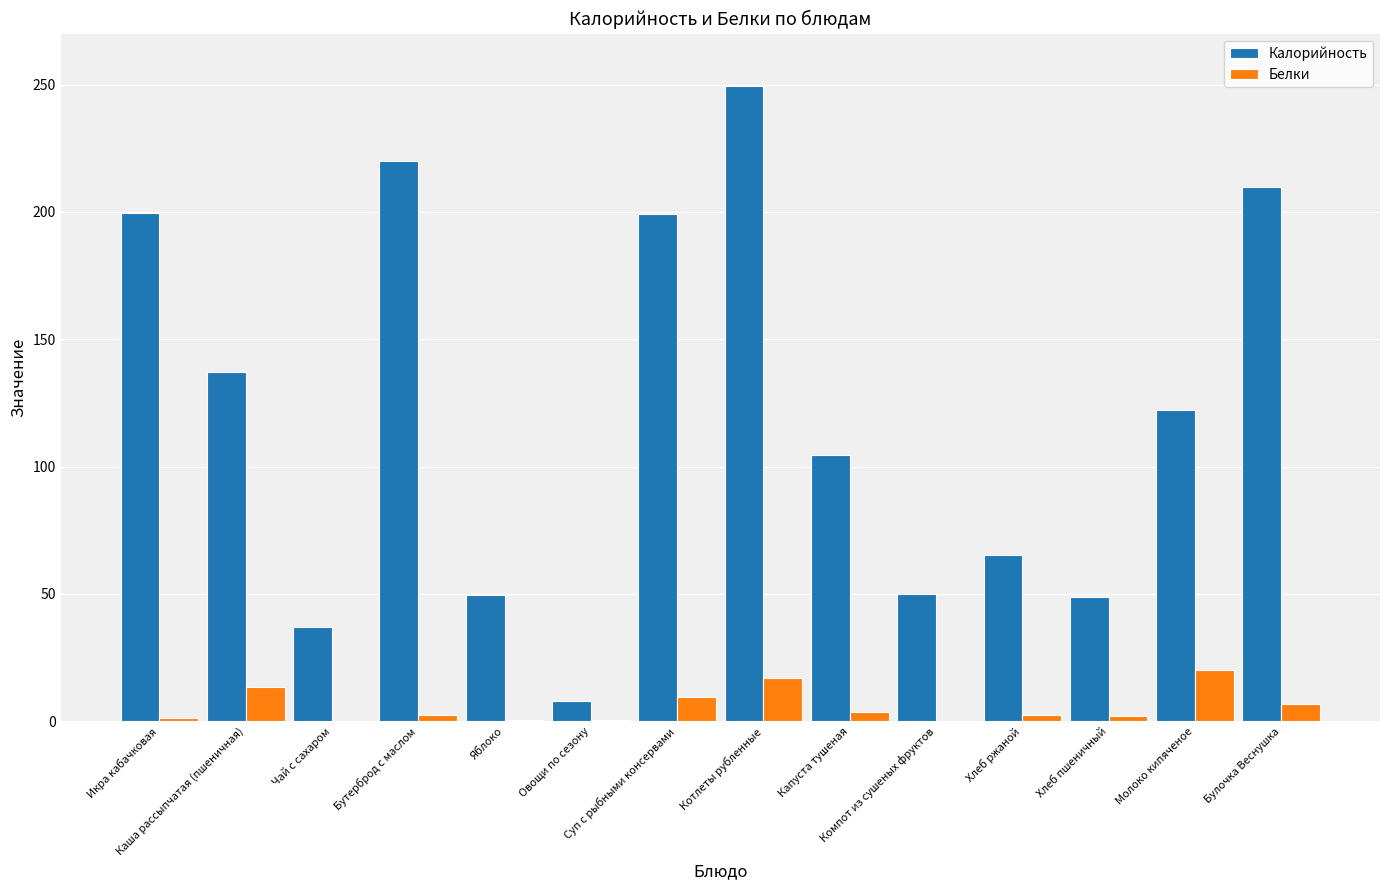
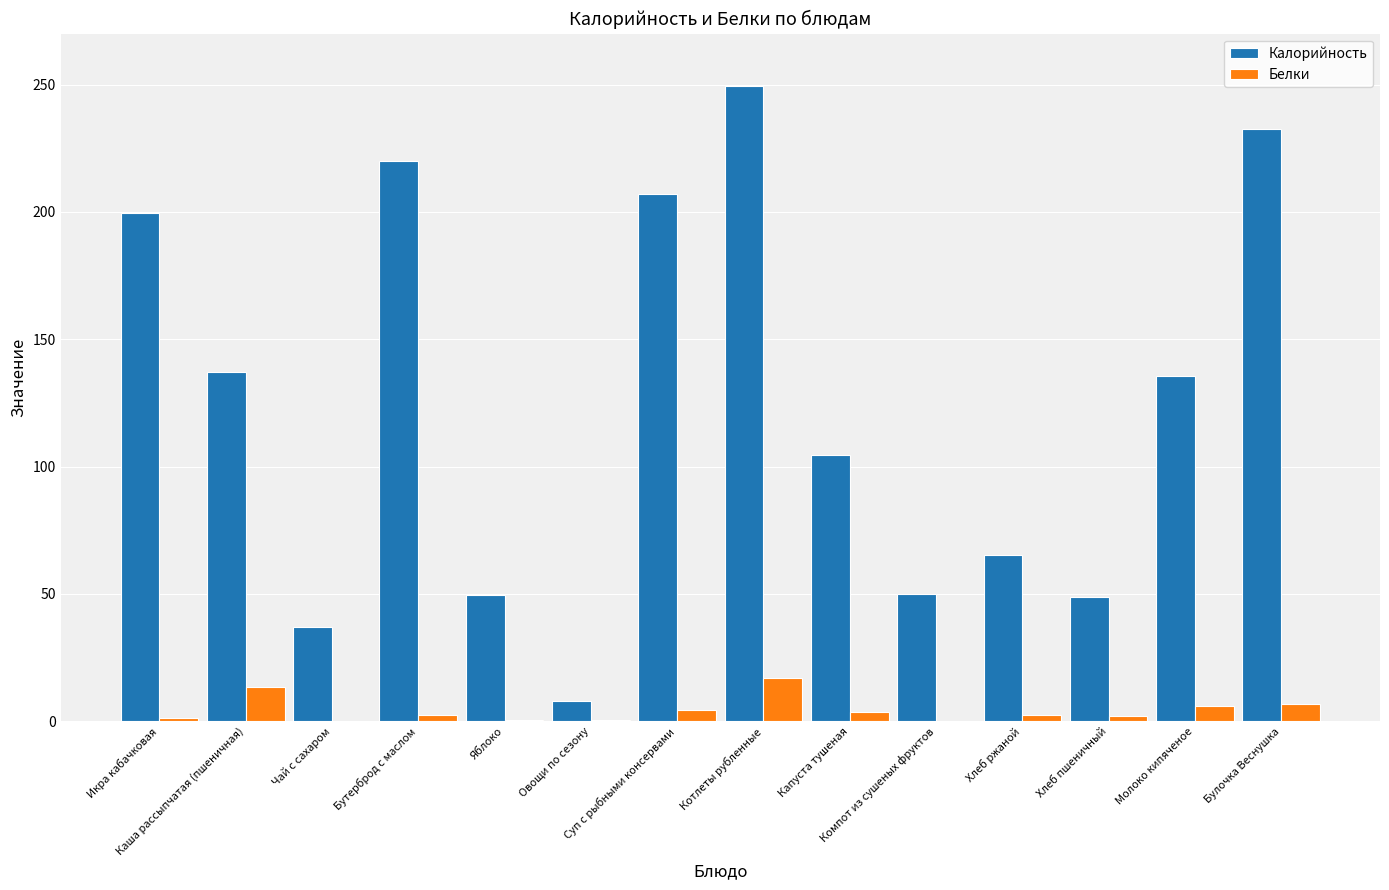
  {
    "Калорийность": {
      "Икра кабачковая": 200,
      "Каша рассыпчатая (пшеничная)": 137,
      "Чай с сахаром": 37,
      "Бутерброд с маслом": 220,
      "Яблоко": 50,
      "Овощи по сезону": 8,
-     "Суп с рыбными консервами": 199,
+     "Суп с рыбными консервами": 207,
      "Котлеты рубленные": 249,
      "Капуста тушеная": 105,
      "Компот из сушеных фруктов": 50,
      "Хлеб ржаной": 65,
      "Хлеб пшеничный": 49,
-     "Молоко кипяченое": 122,
-     "Булочка Веснушка": 210
+     "Молоко кипяченое": 136,
+     "Булочка Веснушка": 233
    },
    "Белки": {
      "Икра кабачковая": 1,
      "Каша рассыпчатая (пшеничная)": 13,
      "Бутерброд с маслом": 2,
-     "Суп с рыбными консервами": 9,
+     "Суп с рыбными консервами": 5,
      "Котлеты рубленные": 17,
      "Капуста тушеная": 4,
      "Хлеб ржаной": 3,
      "Хлеб пшеничный": 2,
-     "Молоко кипяченое": 20,
+     "Молоко кипяченое": 6,
      "Булочка Веснушка": 7
    }
  }
